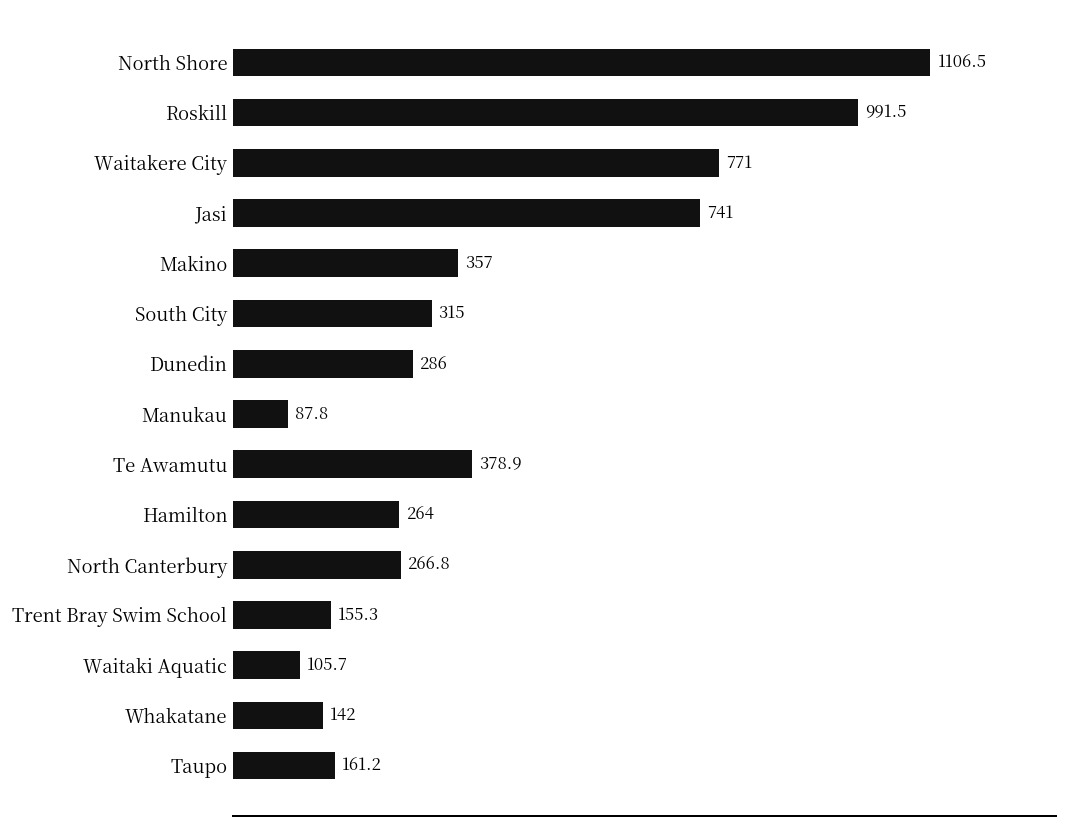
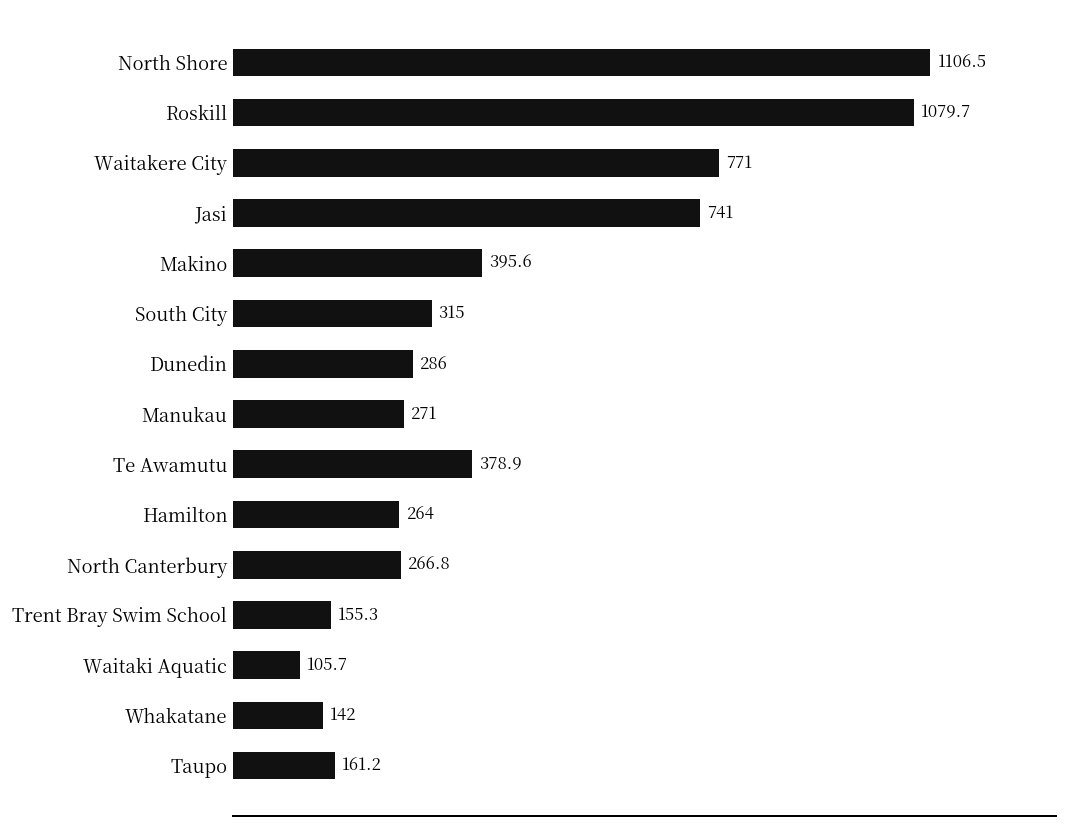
  {
    "North Shore": 1106.5,
-   "Roskill": 991.5,
+   "Roskill": 1079.7,
    "Waitakere City": 771,
    "Jasi": 741,
-   "Makino": 357,
+   "Makino": 395.6,
    "South City": 315,
    "Dunedin": 286,
-   "Manukau": 87.8,
+   "Manukau": 271,
    "Te Awamutu": 378.9,
    "Hamilton": 264,
    "North Canterbury": 266.8,
    "Trent Bray Swim School": 155.3,
    "Waitaki Aquatic": 105.7,
    "Whakatane": 142,
    "Taupo": 161.2
  }
